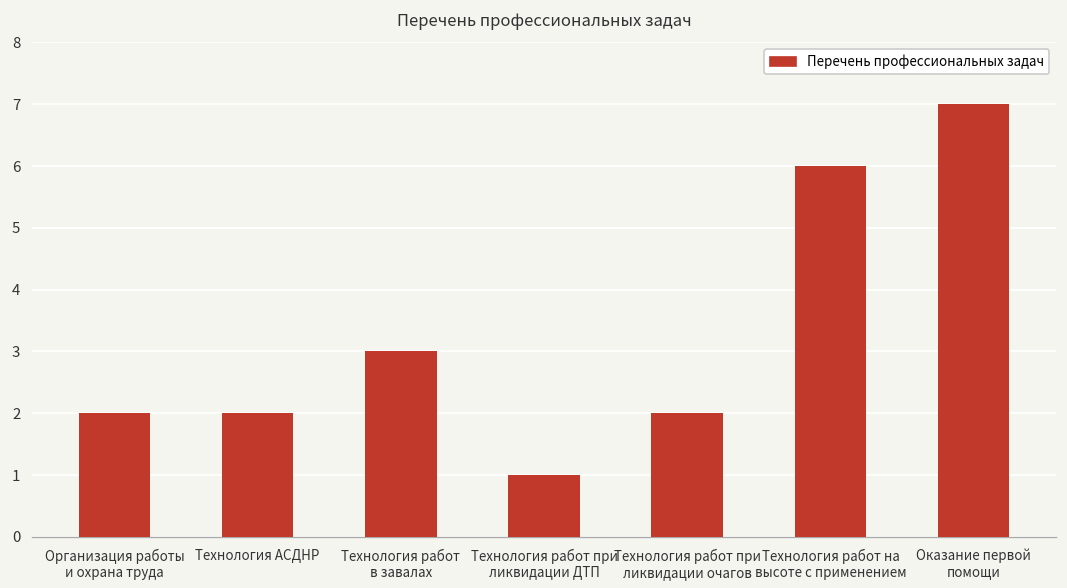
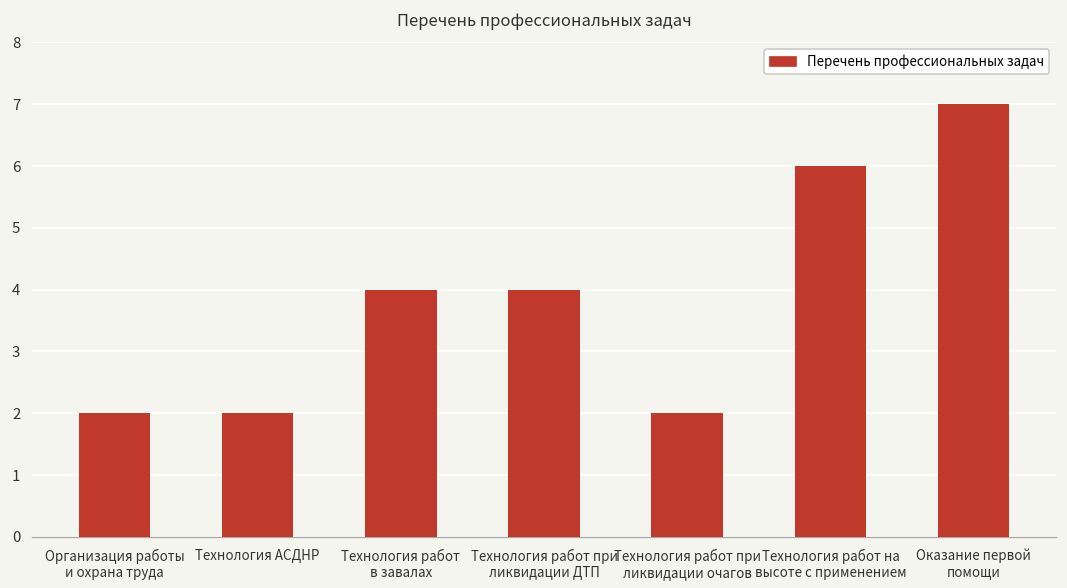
  {
    "Организация работы и охрана труда": 2,
    "Технология АСДНР": 2,
-   "Технология работ в завалах": 3,
-   "Технология работ при ликвидации ДТП": 1,
+   "Технология работ в завалах": 4,
+   "Технология работ при ликвидации ДТП": 4,
    "Технология работ при ликвидации очагов": 2,
    "Технология работ на высоте с применением": 6,
    "Оказание первой помощи": 7
  }
